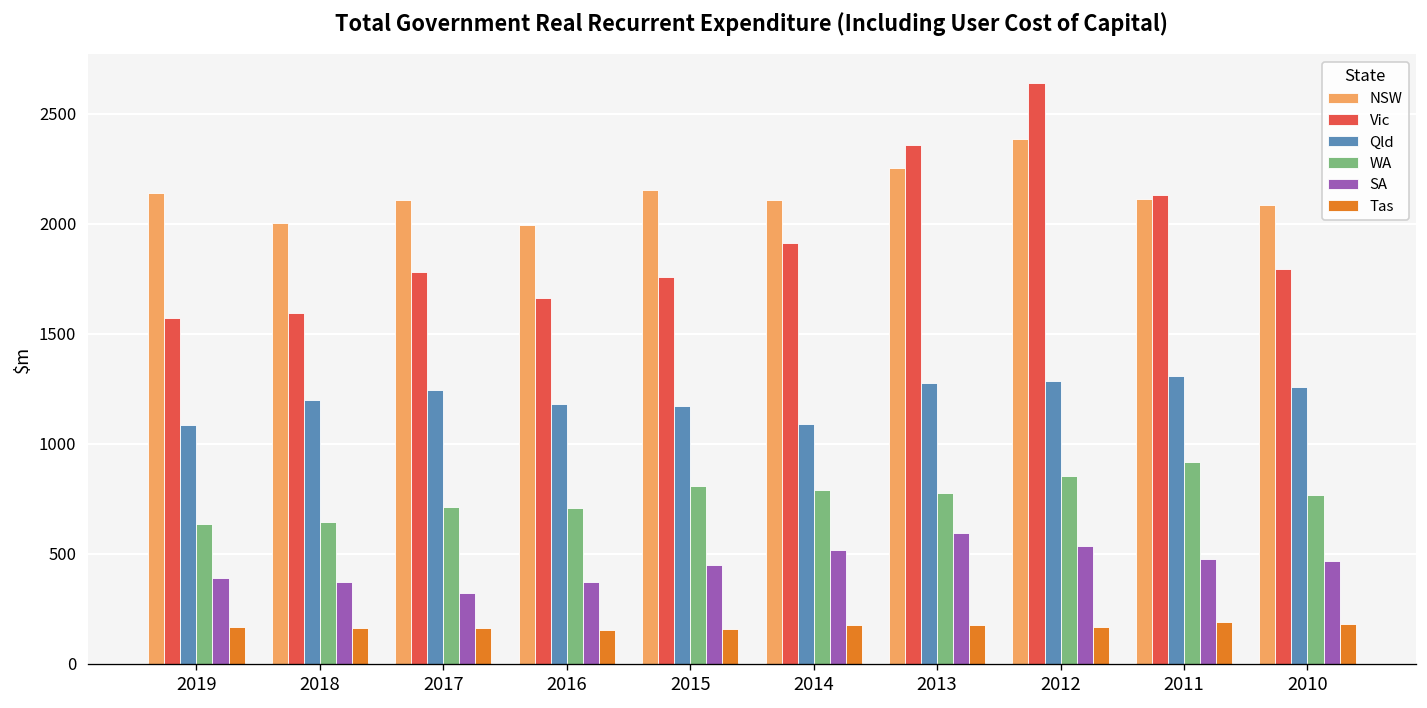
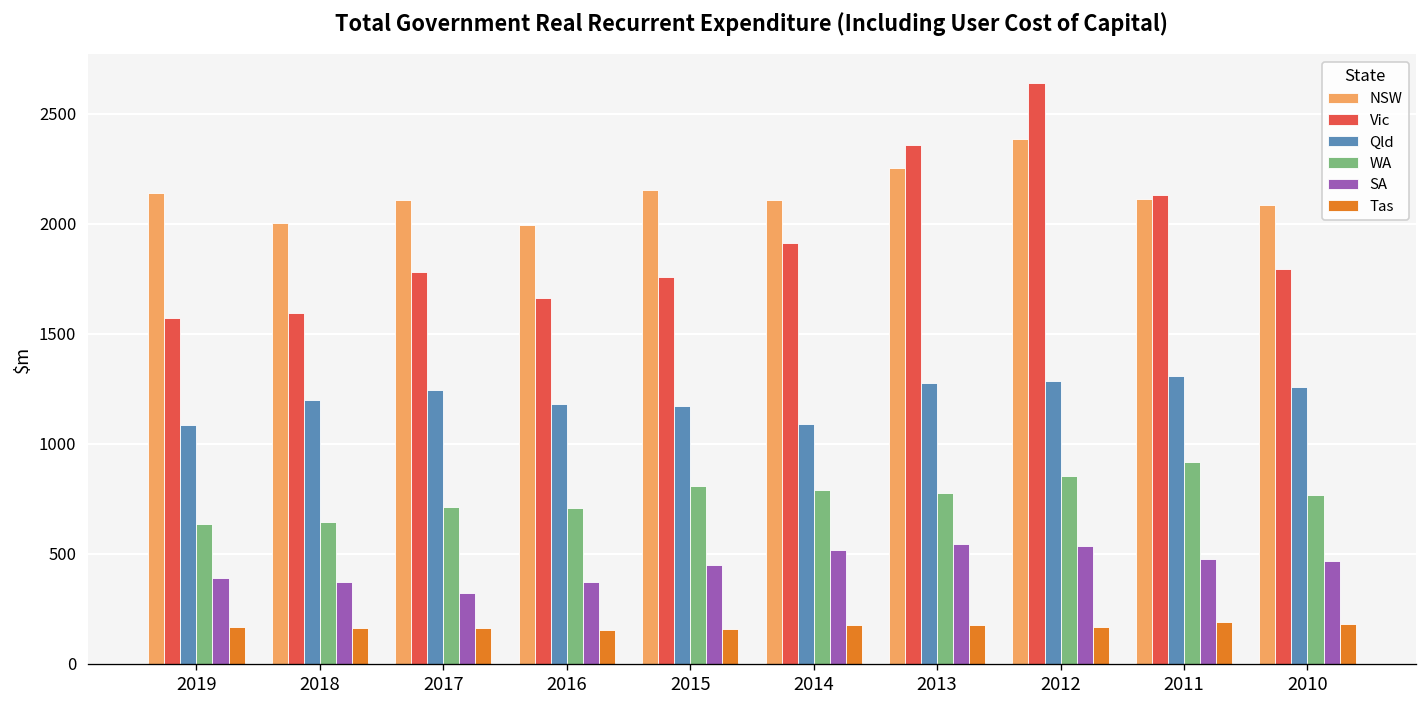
  {
    "NSW": {
      "2019": 2140,
      "2018": 2010,
      "2017": 2110,
      "2016": 1990,
      "2015": 2150,
      "2014": 2110,
      "2013": 2250,
      "2012": 2390,
      "2011": 2110,
      "2010": 2080
    },
    "Qld": {
      "2019": 1090,
      "2018": 1200,
      "2017": 1240,
      "2016": 1180,
      "2015": 1170,
      "2014": 1090,
      "2013": 1270,
      "2012": 1290,
      "2011": 1310,
      "2010": 1260
    },
    "WA": {
      "2019": 640,
      "2018": 650,
      "2017": 720,
      "2016": 710,
      "2015": 810,
      "2014": 790,
      "2013": 780,
      "2012": 850,
      "2011": 920,
      "2010": 770
    },
    "SA": {
      "2019": 390,
      "2018": 370,
      "2017": 320,
      "2016": 370,
      "2015": 450,
      "2014": 520,
-     "2013": 590,
+     "2013": 550,
      "2012": 540,
      "2011": 480,
      "2010": 470
    }
  }
